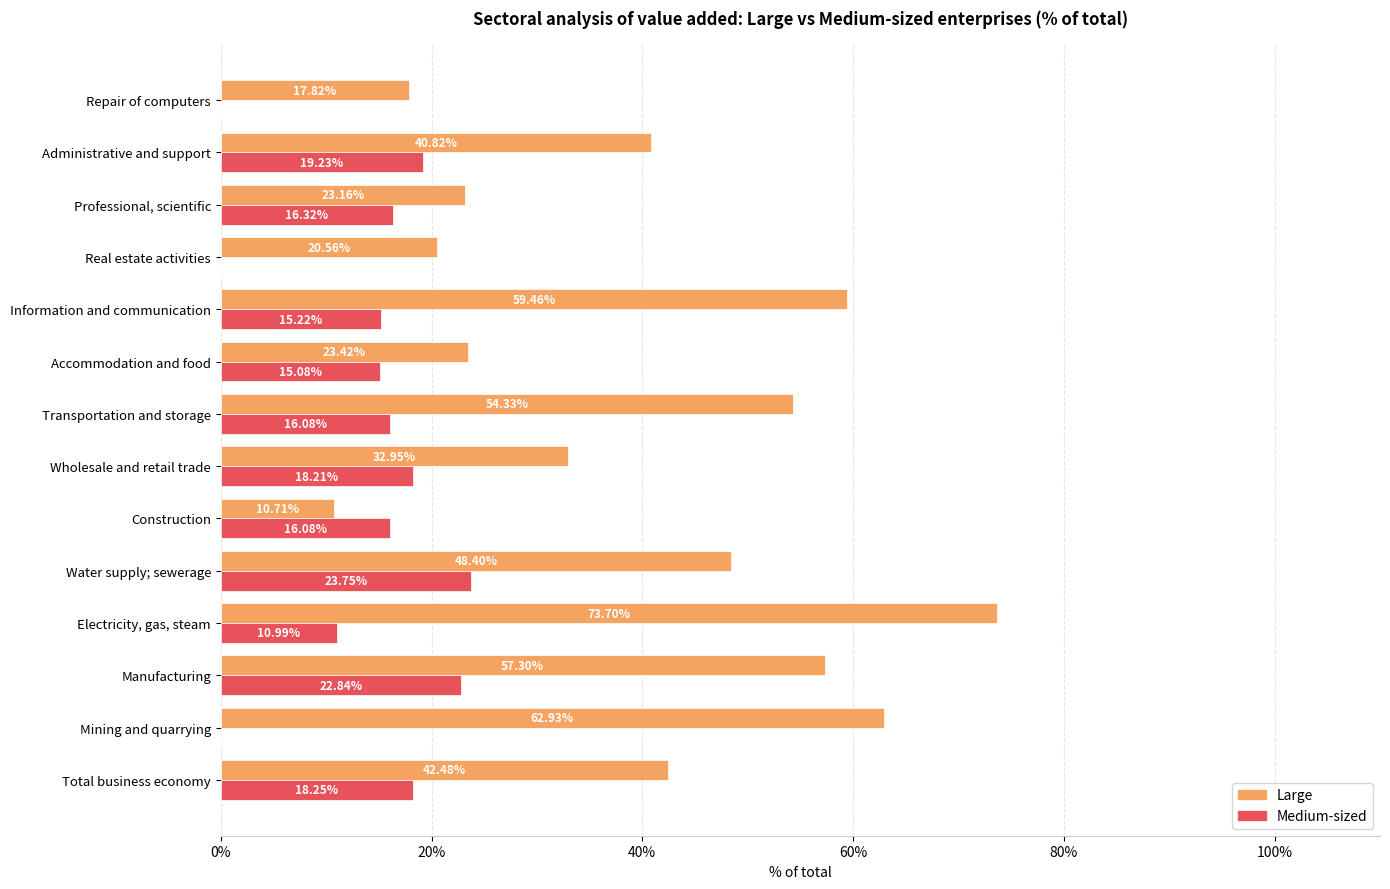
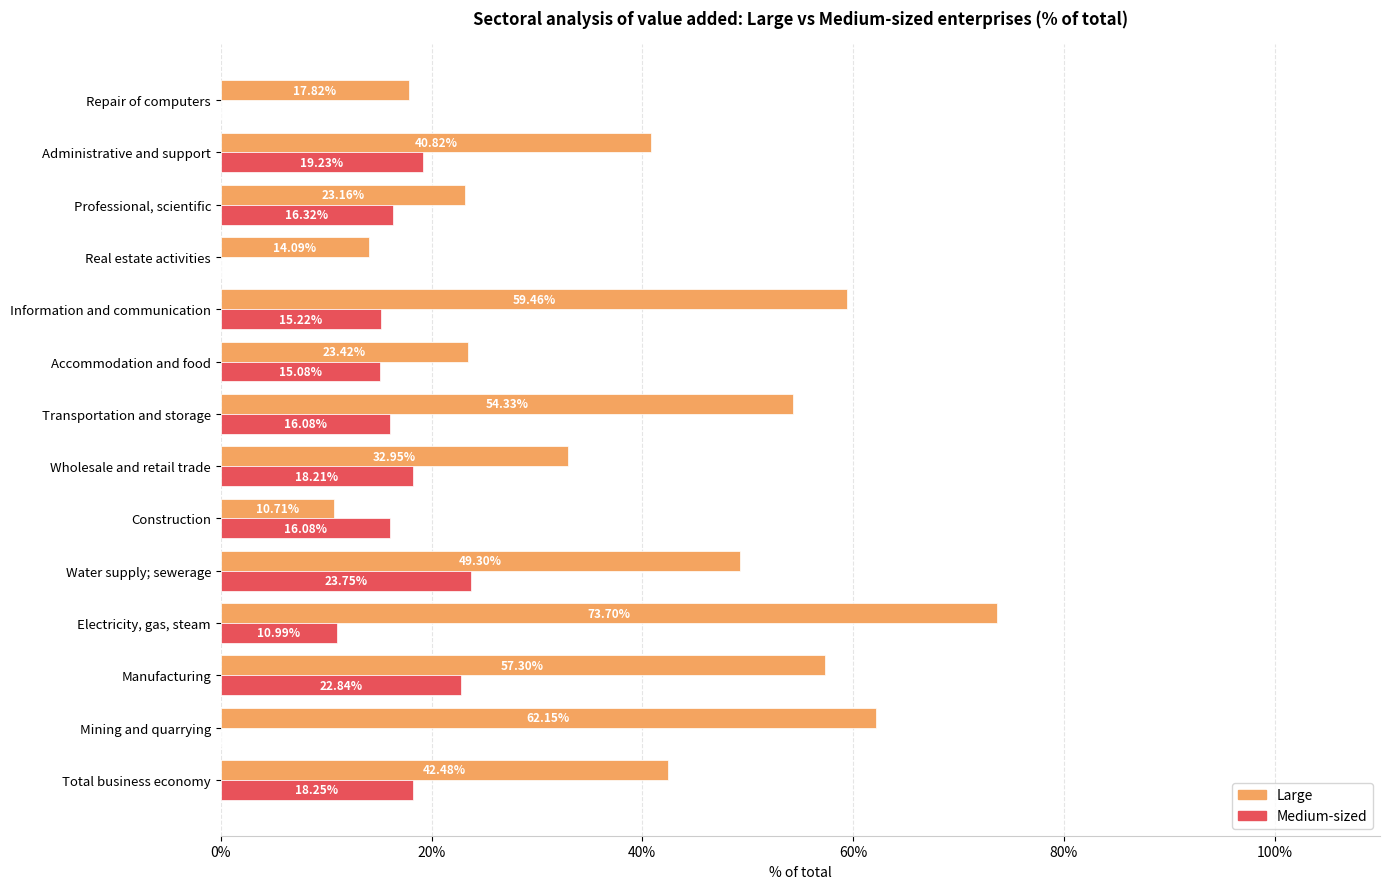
  {
    "Large": {
      "Repair of computers": "17.82%",
      "Administrative and support": "40.82%",
      "Professional, scientific": "23.16%",
-     "Real estate activities": "20.56%",
+     "Real estate activities": "14.09%",
      "Information and communication": "59.46%",
      "Accommodation and food": "23.42%",
      "Transportation and storage": "54.33%",
      "Wholesale and retail trade": "32.95%",
      "Construction": "10.71%",
-     "Water supply; sewerage": "48.40%",
+     "Water supply; sewerage": "49.30%",
      "Electricity, gas, steam": "73.70%",
      "Manufacturing": "57.30%",
-     "Mining and quarrying": "62.93%",
+     "Mining and quarrying": "62.15%",
      "Total business economy": "42.48%"
    },
    "Medium-sized": {
      "Administrative and support": "19.23%",
      "Professional, scientific": "16.32%",
      "Information and communication": "15.22%",
      "Accommodation and food": "15.08%",
      "Transportation and storage": "16.08%",
      "Wholesale and retail trade": "18.21%",
      "Construction": "16.08%",
      "Water supply; sewerage": "23.75%",
      "Electricity, gas, steam": "10.99%",
      "Manufacturing": "22.84%",
      "Total business economy": "18.25%"
    }
  }
